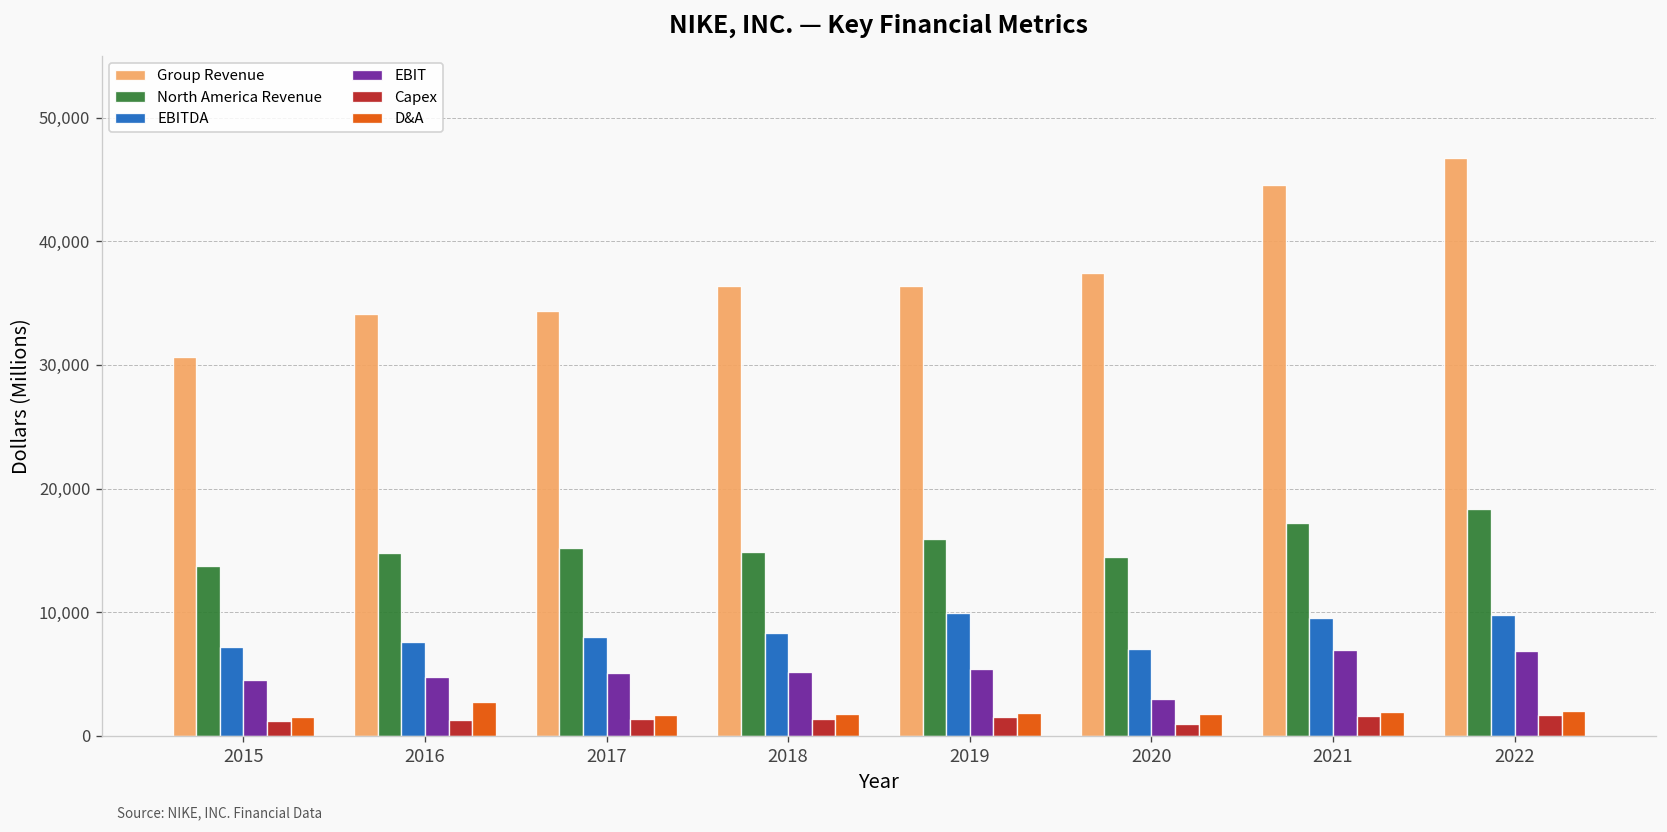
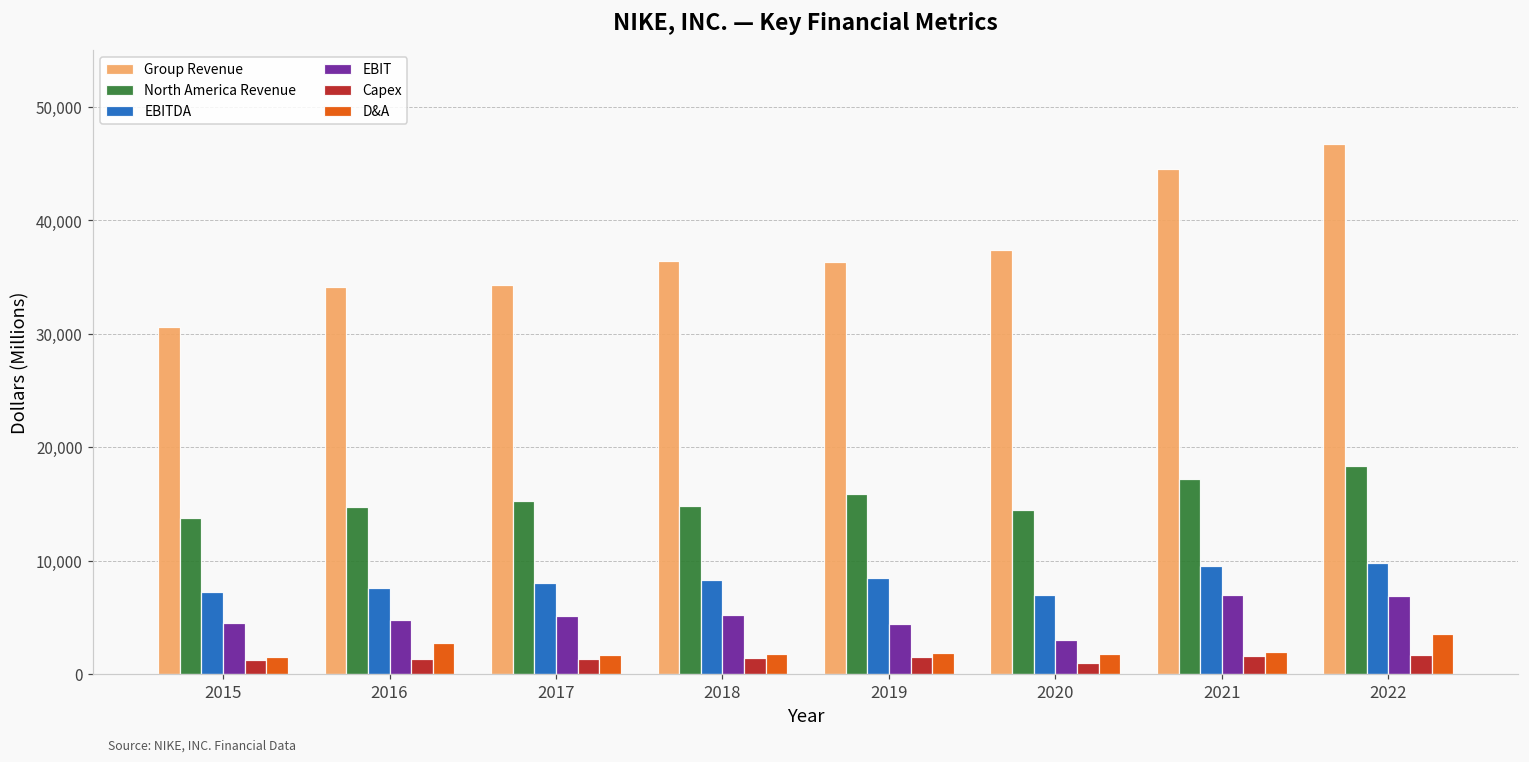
  {
    "Group Revenue": {
      "2015": "30,600",
      "2016": "34,100",
      "2017": "34,400",
      "2018": "36,400",
      "2019": "36,400",
      "2020": "37,400",
      "2021": "44,500",
      "2022": "46,700"
    },
    "North America Revenue": {
      "2015": "13,700",
      "2016": "14,800",
      "2017": "15,200",
      "2018": "14,900",
      "2019": "15,900",
      "2020": "14,500",
      "2021": "17,200",
      "2022": "18,400"
    },
    "EBITDA": {
      "2015": "7,200",
      "2016": "7,600",
      "2017": "8,000",
      "2018": "8,300",
-     "2019": "9,900",
+     "2019": "8,500",
      "2020": "7,000",
      "2021": "9,500",
      "2022": "9,800"
    },
    "EBIT": {
      "2015": "4,500",
      "2016": "4,800",
      "2017": "5,100",
      "2018": "5,200",
-     "2019": "5,400",
+     "2019": "4,400",
      "2020": "3,000",
      "2021": "6,900",
      "2022": "6,900"
    },
    "Capex": {
      "2015": "1,200",
      "2016": "1,300",
      "2017": "1,400",
      "2018": "1,400",
      "2019": "1,500",
      "2020": "1,000",
      "2021": "1,600",
      "2022": "1,700"
    },
    "D&A": {
      "2015": "1,500",
      "2016": "2,800",
      "2017": "1,700",
      "2018": "1,800",
      "2019": "1,900",
      "2020": "1,800",
      "2021": "1,900",
-     "2022": "2,000"
+     "2022": "3,500"
    }
  }
